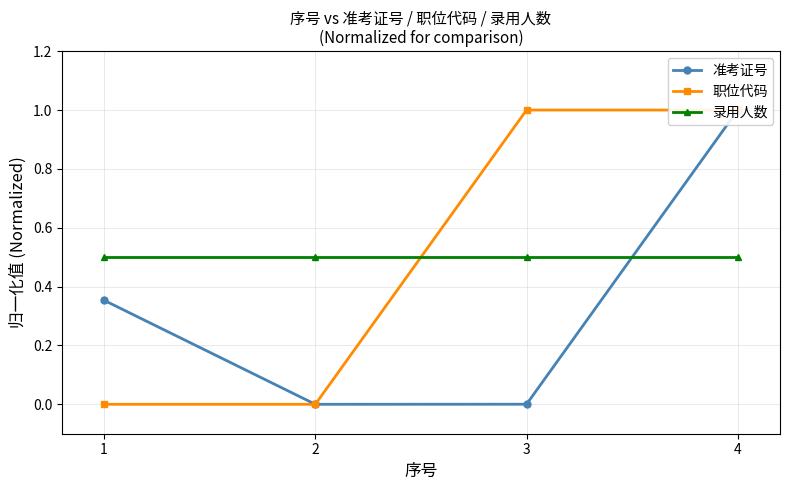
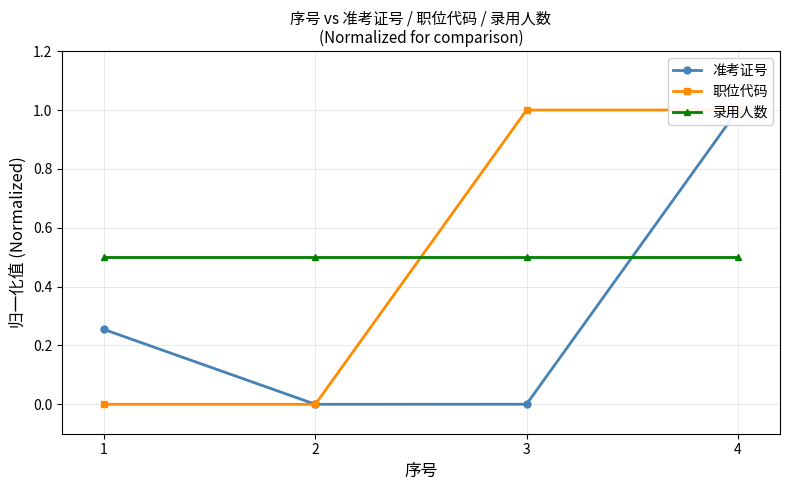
  {
    "准考证号": {
-     "1": 0.35,
+     "1": 0.25,
      "3": 0.00
    },
    "职位代码": {
      "1": 0.00,
      "3": 1.00
    },
    "录用人数": {
      "1": 0.50,
      "2": 0.50,
      "3": 0.50,
      "4": 0.50
    }
  }
